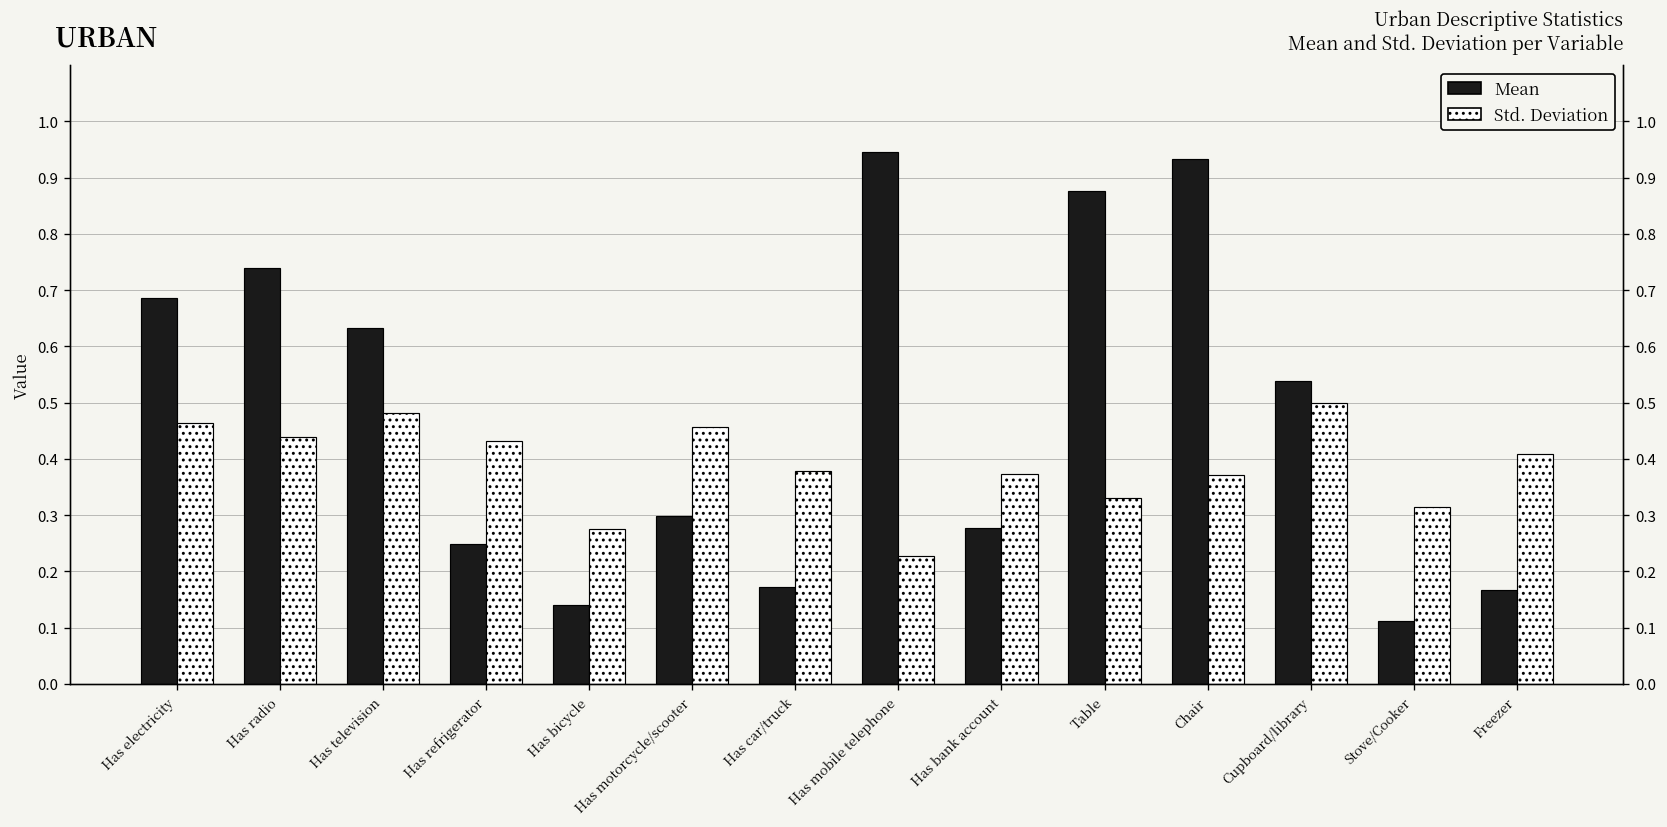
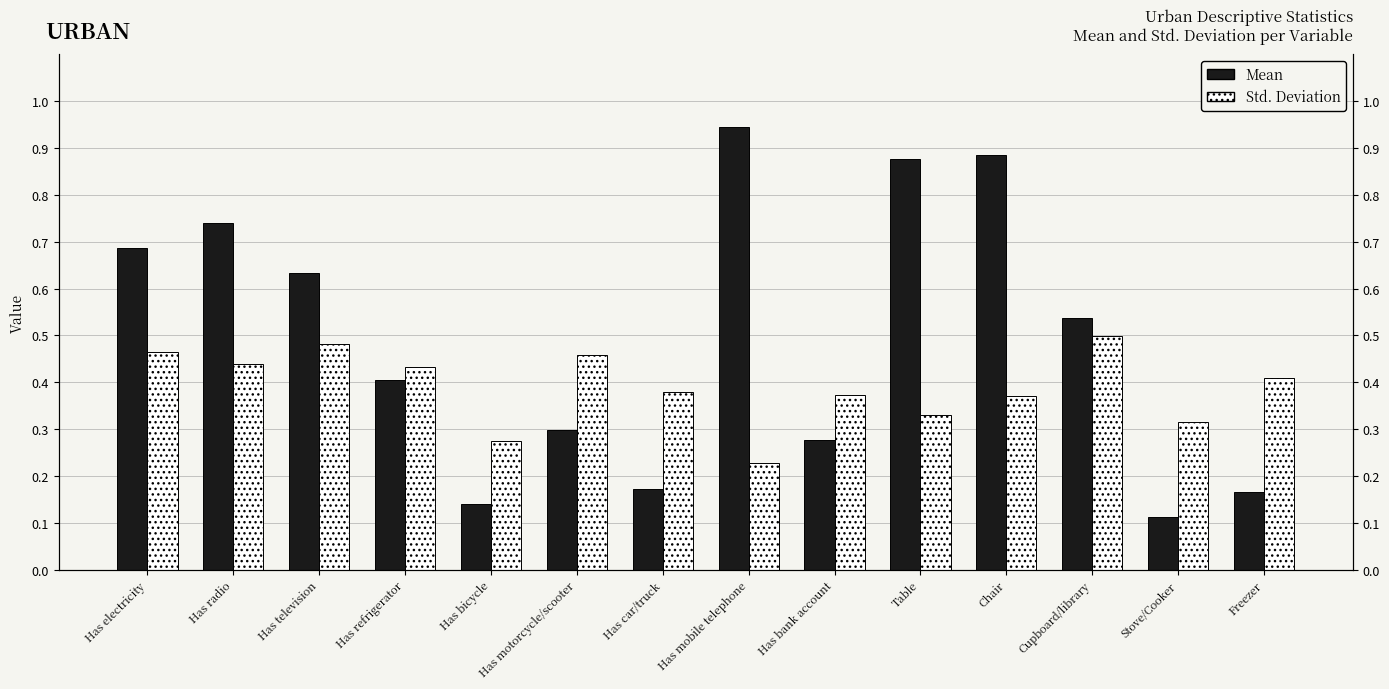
  {
    "Mean": {
      "Has electricity": 0.69,
      "Has radio": 0.74,
      "Has television": 0.63,
-     "Has refrigerator": 0.25,
+     "Has refrigerator": 0.40,
      "Has bicycle": 0.14,
      "Has motorcycle/scooter": 0.30,
      "Has car/truck": 0.17,
      "Has mobile telephone": 0.94,
      "Has bank account": 0.28,
      "Table": 0.88,
-     "Chair": 0.93,
+     "Chair": 0.89,
      "Cupboard/library": 0.54,
      "Stove/Cooker": 0.11,
      "Freezer": 0.17
    },
    "Std. Deviation": {
      "Has electricity": 0.46,
      "Has radio": 0.44,
      "Has television": 0.48,
      "Has refrigerator": 0.43,
      "Has bicycle": 0.27,
      "Has motorcycle/scooter": 0.46,
      "Has car/truck": 0.38,
      "Has mobile telephone": 0.23,
      "Has bank account": 0.37,
      "Table": 0.33,
      "Chair": 0.37,
      "Cupboard/library": 0.50,
      "Stove/Cooker": 0.32,
      "Freezer": 0.41
    }
  }
